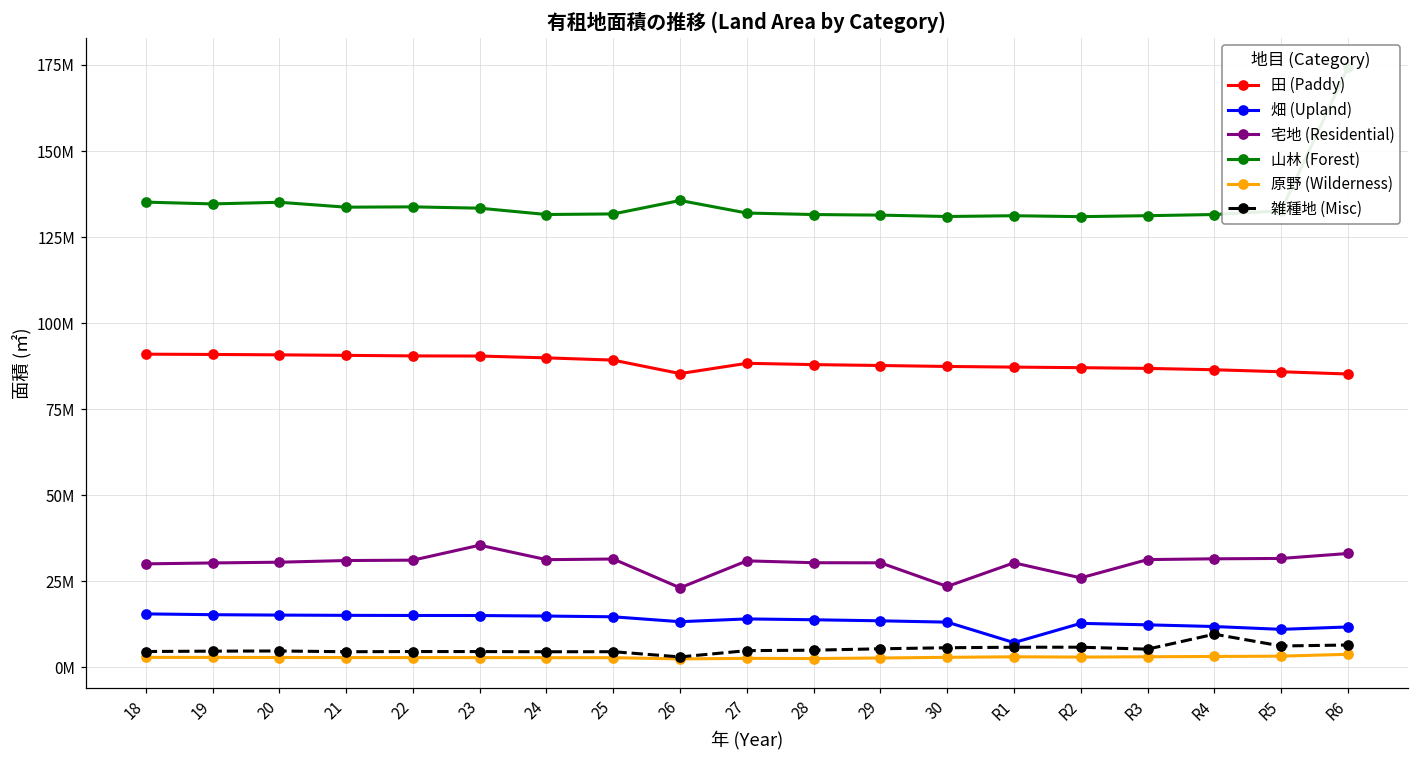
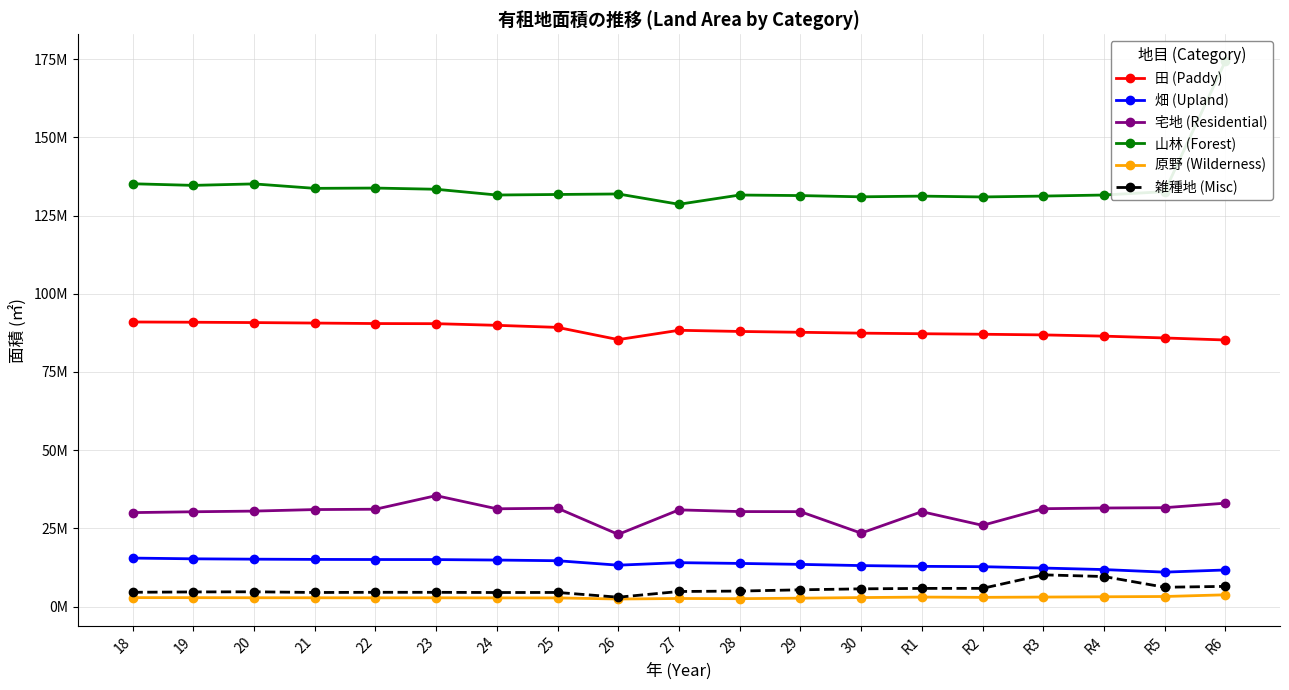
  {
    "田 (Paddy)": {
      "18": 91000000,
      "19": 91000000,
      "20": 91000000,
      "21": 91000000,
      "22": 90000000,
      "23": 90000000,
      "24": 90000000,
      "25": 89000000,
      "26": 85000000,
      "27": 88000000,
      "28": 88000000,
      "29": 88000000,
      "30": 87000000,
      "R1": 87000000,
      "R2": 87000000,
      "R3": 87000000,
      "R4": 86000000,
      "R5": 86000000,
      "R6": 85000000
    },
    "畑 (Upland)": {
      "18": 16000000,
      "19": 15000000,
      "20": 15000000,
      "21": 15000000,
      "22": 15000000,
      "23": 15000000,
      "24": 15000000,
      "25": 15000000,
      "26": 13000000,
      "27": 14000000,
      "28": 14000000,
      "29": 14000000,
      "30": 13000000,
-     "R1": 7000000,
+     "R1": 13000000,
      "R2": 13000000,
      "R3": 12000000,
      "R4": 12000000,
      "R5": 11000000,
      "R6": 12000000
    },
    "宅地 (Residential)": {
      "18": 30000000,
      "19": 30000000,
      "20": 31000000,
      "21": 31000000,
      "22": 31000000,
      "23": 35000000,
      "24": 31000000,
      "25": 31000000,
      "26": 23000000,
      "27": 31000000,
      "28": 30000000,
      "29": 30000000,
      "30": 23000000,
      "R1": 30000000,
      "R2": 26000000,
      "R3": 31000000,
      "R4": 32000000,
      "R5": 32000000,
      "R6": 33000000
    },
    "山林 (Forest)": {
      "18": 135000000,
      "19": 135000000,
      "20": 135000000,
      "21": 134000000,
      "22": 134000000,
      "23": 133000000,
      "24": 132000000,
      "25": 132000000,
-     "26": 136000000,
-     "27": 132000000,
+     "26": 132000000,
+     "27": 129000000,
      "28": 132000000,
      "29": 131000000,
      "30": 131000000,
      "R1": 131000000,
      "R2": 131000000,
      "R3": 131000000,
      "R4": 132000000
    },
    "原野 (Wilderness)": {
      "18": 3000000,
      "19": 3000000,
      "20": 3000000,
      "21": 3000000,
      "22": 3000000,
      "23": 3000000,
      "24": 3000000,
      "25": 3000000,
      "27": 3000000,
      "28": 3000000,
      "29": 3000000,
      "30": 3000000,
      "R1": 3000000,
      "R2": 3000000,
      "R3": 3000000,
      "R4": 3000000,
      "R5": 3000000,
      "R6": 4000000
    },
    "雑種地 (Misc)": {
      "18": 5000000,
      "19": 5000000,
      "20": 5000000,
      "21": 5000000,
      "22": 5000000,
      "23": 5000000,
      "24": 5000000,
      "25": 5000000,
      "27": 5000000,
      "28": 5000000,
      "29": 5000000,
      "30": 6000000,
      "R1": 6000000,
      "R2": 6000000,
-     "R3": 5000000,
+     "R3": 10000000,
      "R4": 10000000,
      "R5": 6000000,
      "R6": 6000000
    }
  }
